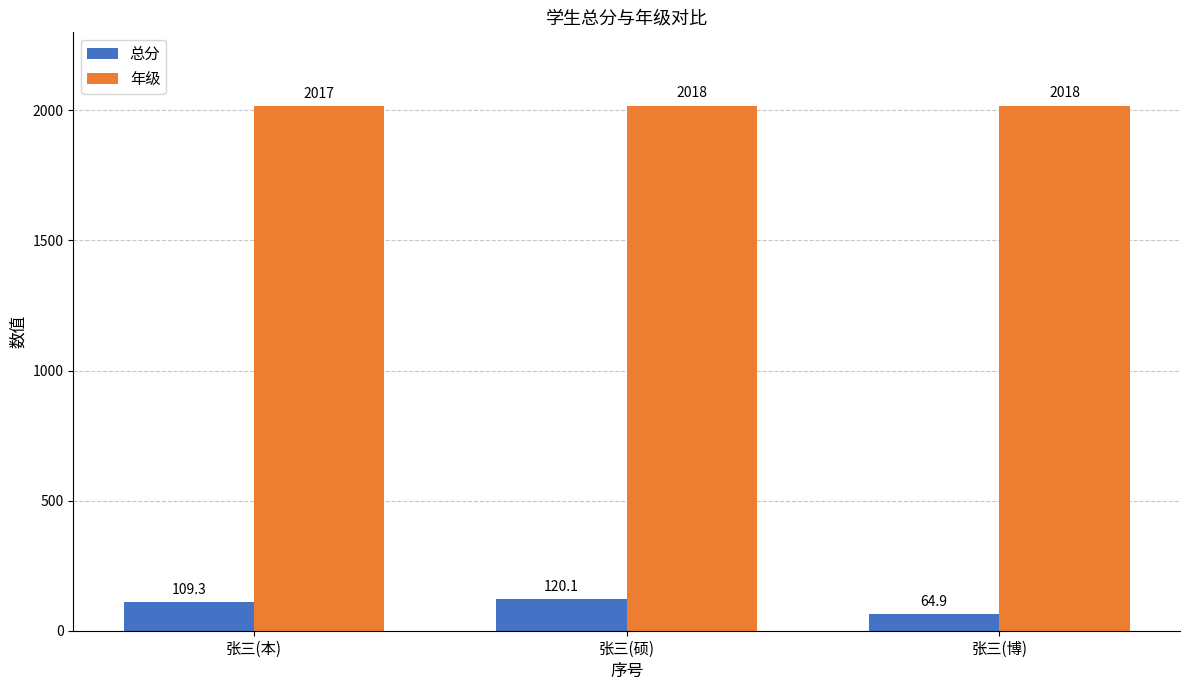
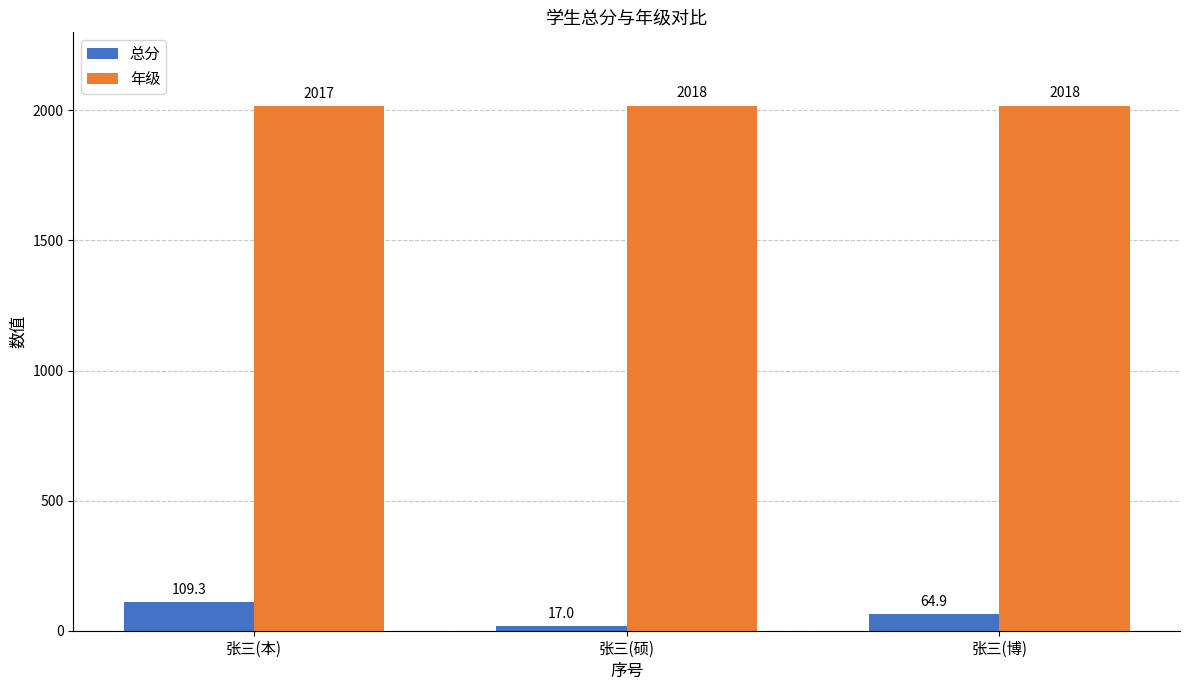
  {
    "总分": {
      "张三(本)": 109.3,
-     "张三(硕)": 120.1,
+     "张三(硕)": 17.0,
      "张三(博)": 64.9
    },
    "年级": {
      "张三(本)": 2017,
      "张三(硕)": 2018,
      "张三(博)": 2018
    }
  }
